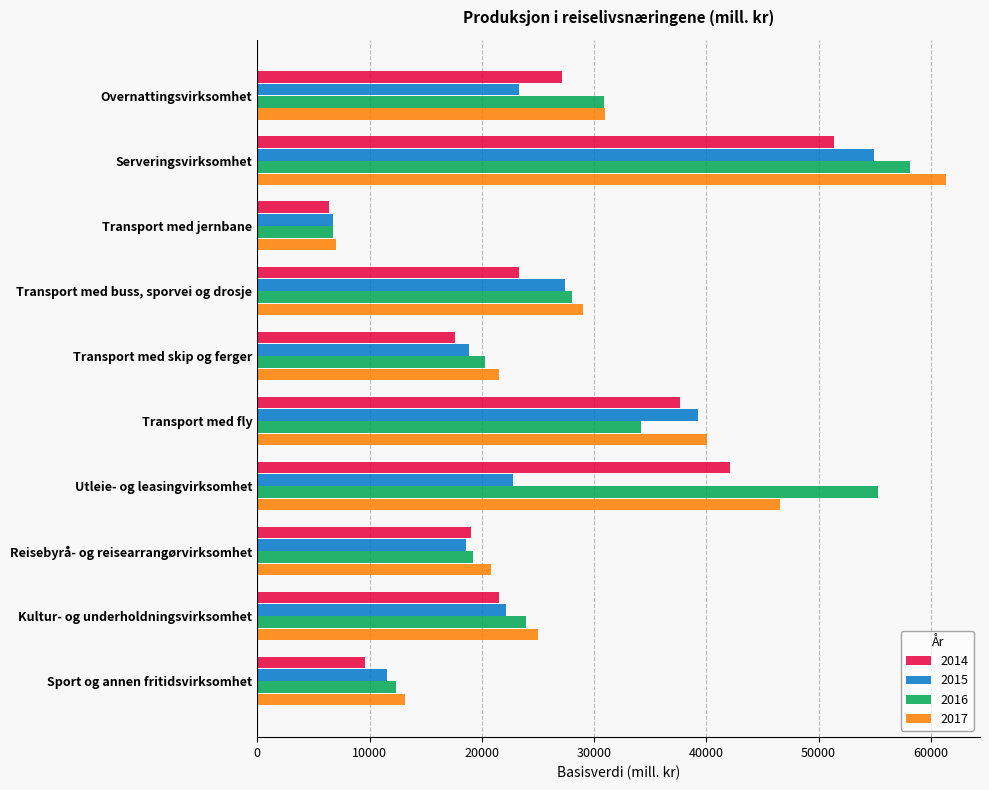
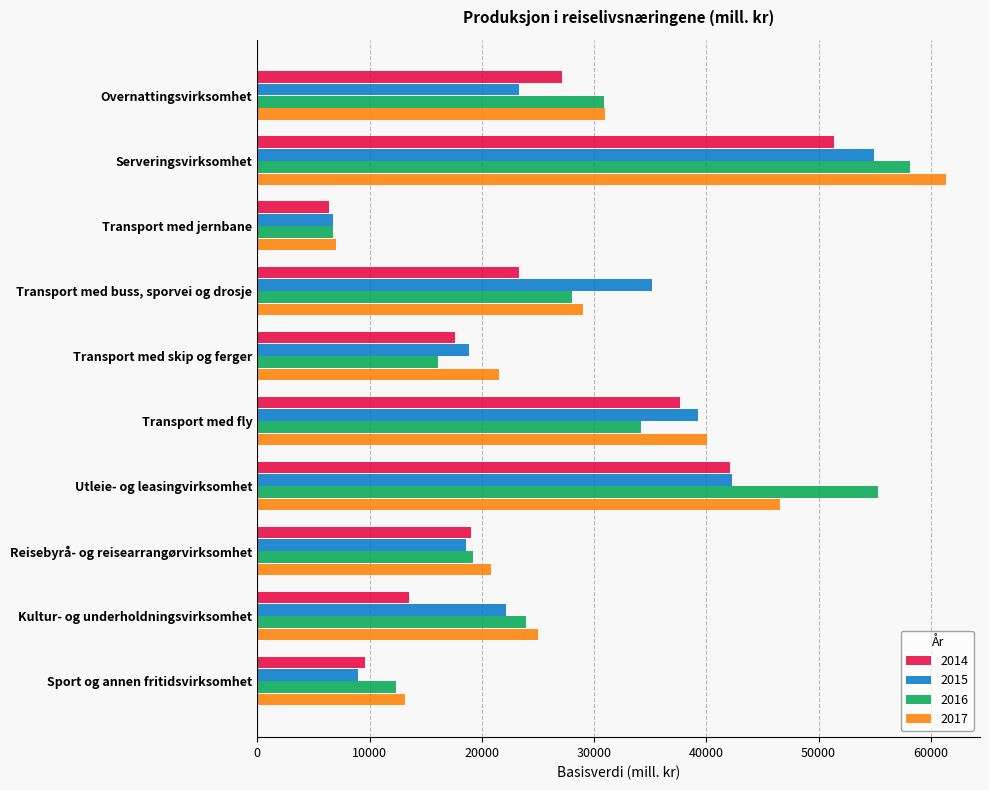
  {
    "2014": {
      "Overnattingsvirksomhet": 27100,
      "Serveringsvirksomhet": 51400,
      "Transport med jernbane": 6400,
      "Transport med buss, sporvei og drosje": 23300,
      "Transport med skip og ferger": 17600,
      "Transport med fly": 37600,
      "Utleie- og leasingvirksomhet": 42100,
      "Reisebyrå- og reisearrangørvirksomhet": 19100,
-     "Kultur- og underholdningsvirksomhet": 21600,
+     "Kultur- og underholdningsvirksomhet": 13500,
      "Sport og annen fritidsvirksomhet": 9600
    },
    "2015": {
      "Overnattingsvirksomhet": 23400,
      "Serveringsvirksomhet": 55000,
      "Transport med jernbane": 6800,
-     "Transport med buss, sporvei og drosje": 27400,
+     "Transport med buss, sporvei og drosje": 35200,
      "Transport med skip og ferger": 18900,
      "Transport med fly": 39200,
-     "Utleie- og leasingvirksomhet": 22800,
+     "Utleie- og leasingvirksomhet": 42300,
      "Reisebyrå- og reisearrangørvirksomhet": 18600,
      "Kultur- og underholdningsvirksomhet": 22100,
-     "Sport og annen fritidsvirksomhet": 11500
+     "Sport og annen fritidsvirksomhet": 9000
    },
    "2016": {
      "Overnattingsvirksomhet": 30900,
      "Serveringsvirksomhet": 58200,
      "Transport med jernbane": 6800,
      "Transport med buss, sporvei og drosje": 28000,
-     "Transport med skip og ferger": 20300,
+     "Transport med skip og ferger": 16100,
      "Transport med fly": 34200,
      "Utleie- og leasingvirksomhet": 55300,
      "Reisebyrå- og reisearrangørvirksomhet": 19200,
      "Kultur- og underholdningsvirksomhet": 24000,
      "Sport og annen fritidsvirksomhet": 12400
    },
    "2017": {
      "Overnattingsvirksomhet": 31000,
      "Serveringsvirksomhet": 61300,
      "Transport med jernbane": 7000,
      "Transport med buss, sporvei og drosje": 29000,
      "Transport med skip og ferger": 21600,
      "Transport med fly": 40100,
      "Utleie- og leasingvirksomhet": 46500,
      "Reisebyrå- og reisearrangørvirksomhet": 20800,
      "Kultur- og underholdningsvirksomhet": 25000,
      "Sport og annen fritidsvirksomhet": 13200
    }
  }
